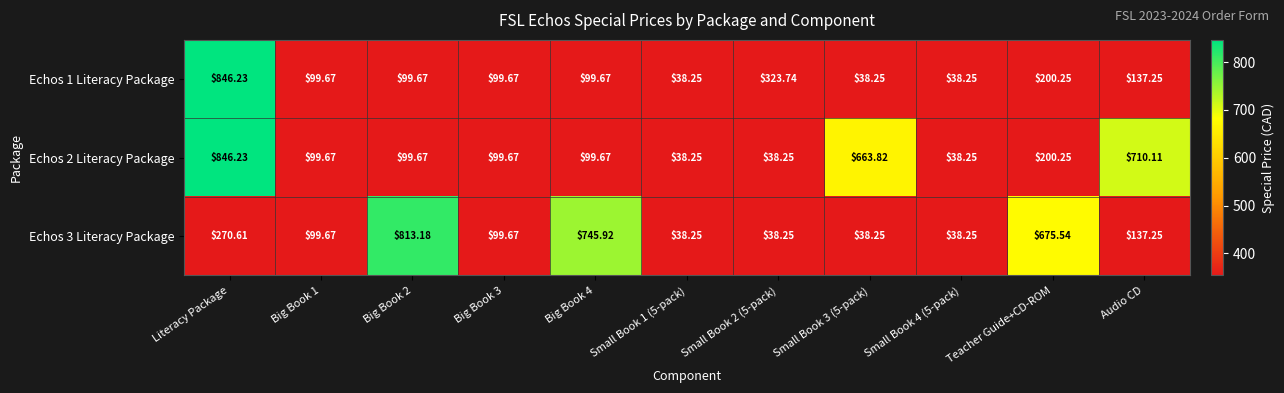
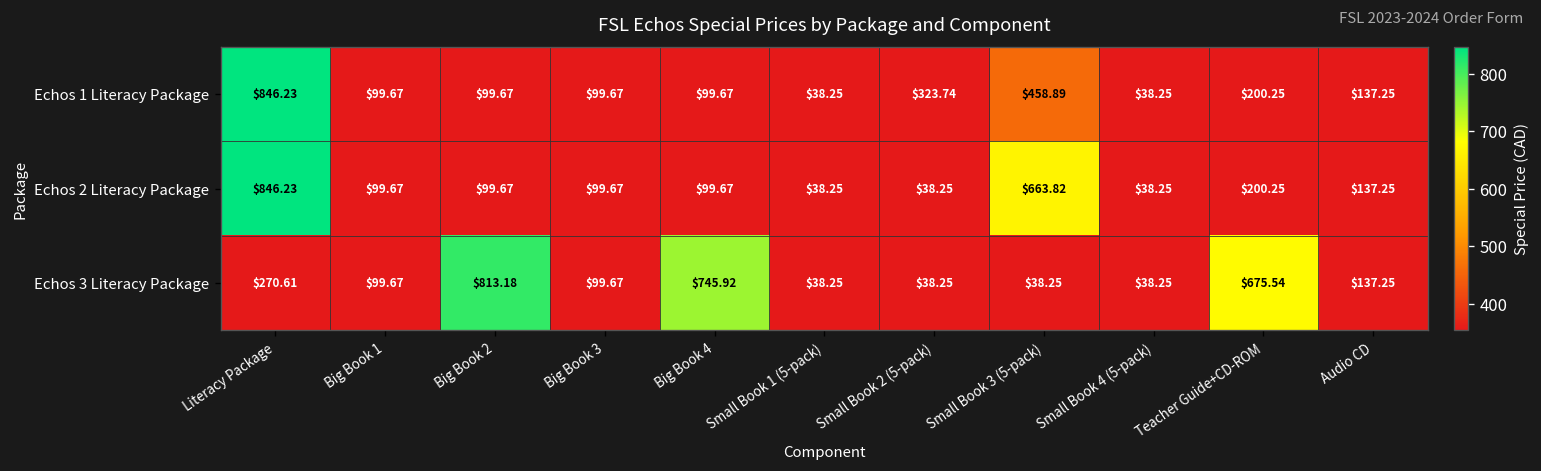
  {
    "Echos 1 Literacy Package": {
      "Literacy Package": "$846.23",
      "Big Book 1": "$99.67",
      "Big Book 2": "$99.67",
      "Big Book 3": "$99.67",
      "Big Book 4": "$99.67",
      "Small Book 1 (5-pack)": "$38.25",
      "Small Book 2 (5-pack)": "$323.74",
-     "Small Book 3 (5-pack)": "$38.25",
+     "Small Book 3 (5-pack)": "$458.89",
      "Small Book 4 (5-pack)": "$38.25",
      "Teacher Guide+CD-ROM": "$200.25",
      "Audio CD": "$137.25"
    },
    "Echos 2 Literacy Package": {
      "Literacy Package": "$846.23",
      "Big Book 1": "$99.67",
      "Big Book 2": "$99.67",
      "Big Book 3": "$99.67",
      "Big Book 4": "$99.67",
      "Small Book 1 (5-pack)": "$38.25",
      "Small Book 2 (5-pack)": "$38.25",
      "Small Book 3 (5-pack)": "$663.82",
      "Small Book 4 (5-pack)": "$38.25",
      "Teacher Guide+CD-ROM": "$200.25",
-     "Audio CD": "$710.11"
+     "Audio CD": "$137.25"
    },
    "Echos 3 Literacy Package": {
      "Literacy Package": "$270.61",
      "Big Book 1": "$99.67",
      "Big Book 2": "$813.18",
      "Big Book 3": "$99.67",
      "Big Book 4": "$745.92",
      "Small Book 1 (5-pack)": "$38.25",
      "Small Book 2 (5-pack)": "$38.25",
      "Small Book 3 (5-pack)": "$38.25",
      "Small Book 4 (5-pack)": "$38.25",
      "Teacher Guide+CD-ROM": "$675.54",
      "Audio CD": "$137.25"
    }
  }
